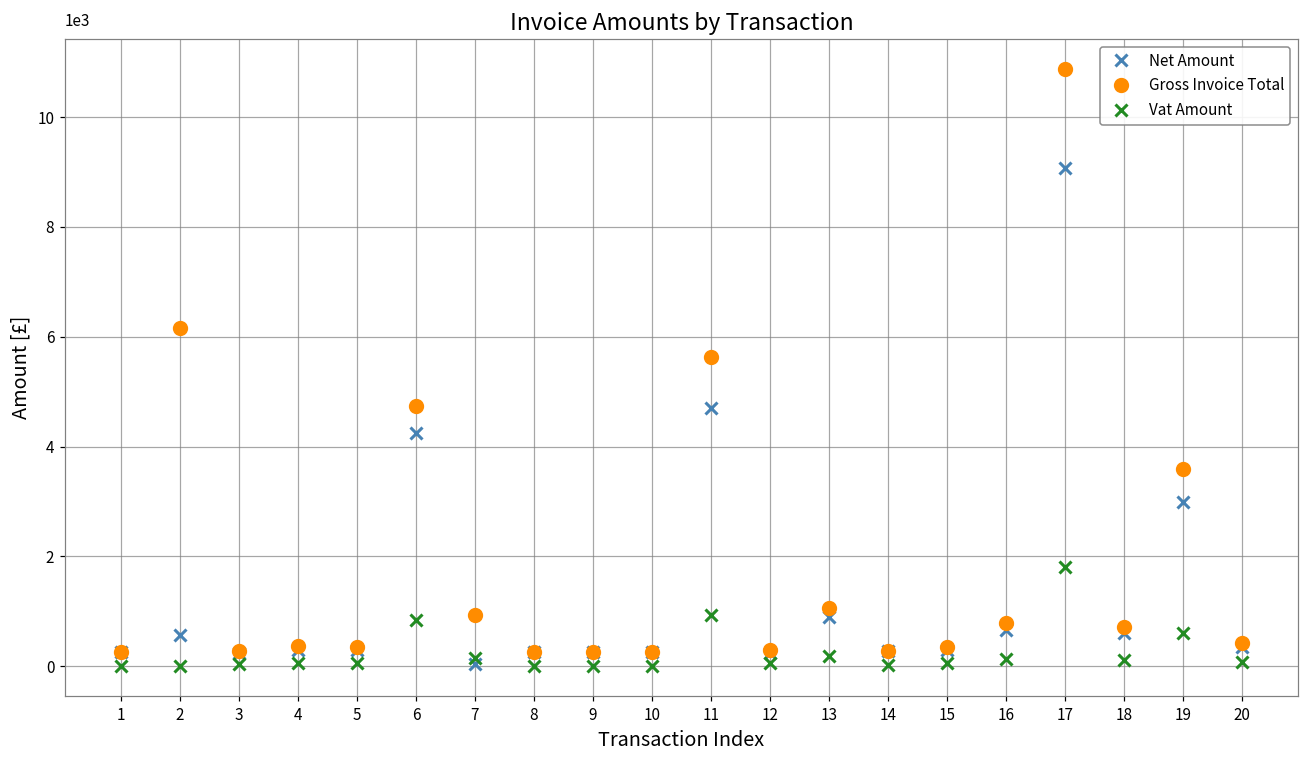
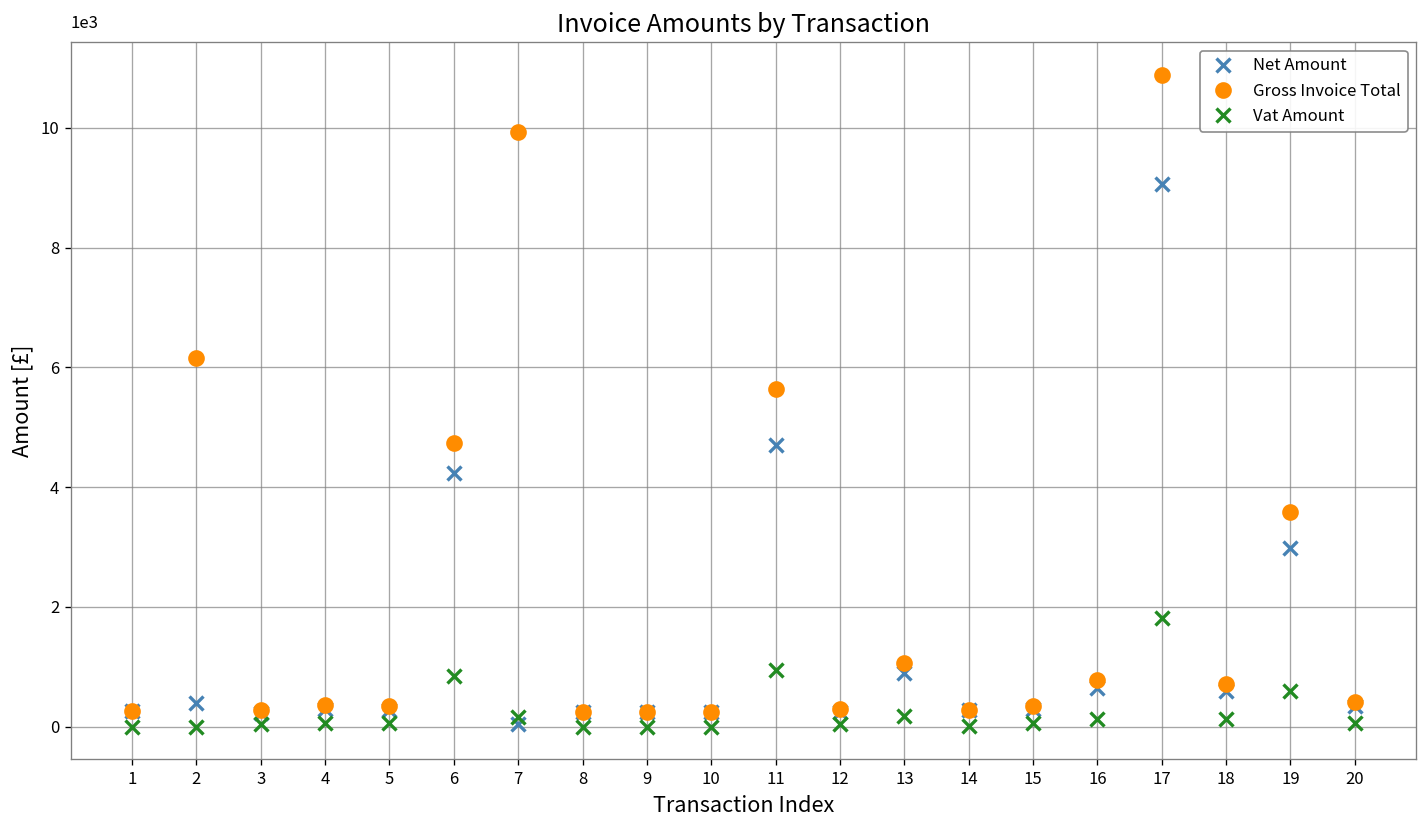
  {
    "Net Amount": {
-     "2": 0.6,
+     "2": 0.4,
      "4": 0.3,
      "5": 0.3,
      "6": 4.2,
      "7": 0.0,
      "11": 4.7,
      "13": 0.9,
      "15": 0.3,
      "16": 0.6,
      "17": 9.1,
      "18": 0.6,
      "19": 3.0,
      "20": 0.3
    },
    "Gross Invoice Total": {
      "2": 6.2,
      "4": 0.4,
      "5": 0.3,
      "6": 4.7,
-     "7": 0.9,
+     "7": 9.9,
      "11": 5.6,
      "13": 1.1,
      "15": 0.3,
      "16": 0.8,
      "17": 10.9,
      "18": 0.7,
      "19": 3.6,
      "20": 0.4
    },
    "Vat Amount": {
      "1": 0.0,
      "2": 0.0,
      "3": 0.0,
      "4": 0.1,
      "5": 0.1,
      "6": 0.8,
      "7": 0.2,
      "8": 0.0,
      "9": 0.0,
      "10": 0.0,
      "11": 0.9,
      "12": 0.0,
      "13": 0.2,
      "14": 0.0,
      "15": 0.1,
      "16": 0.1,
      "17": 1.8,
      "18": 0.1,
      "19": 0.6,
      "20": 0.1
    }
  }
